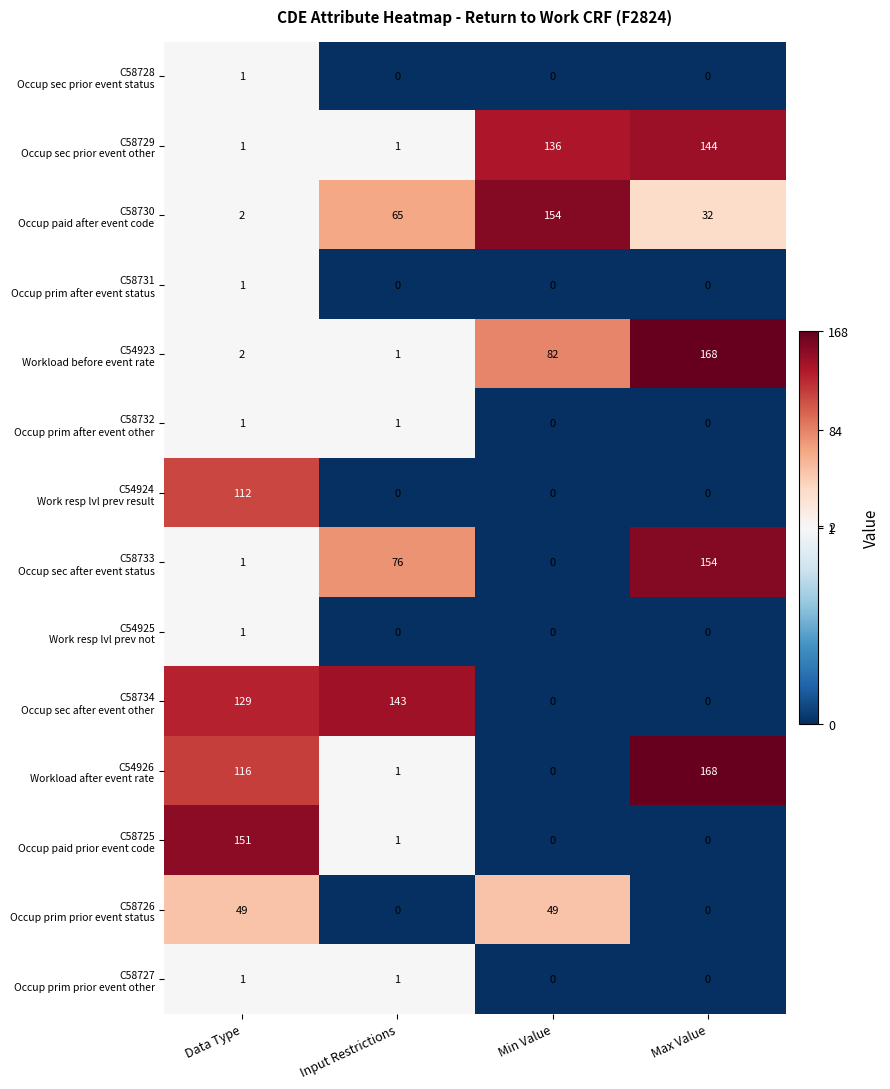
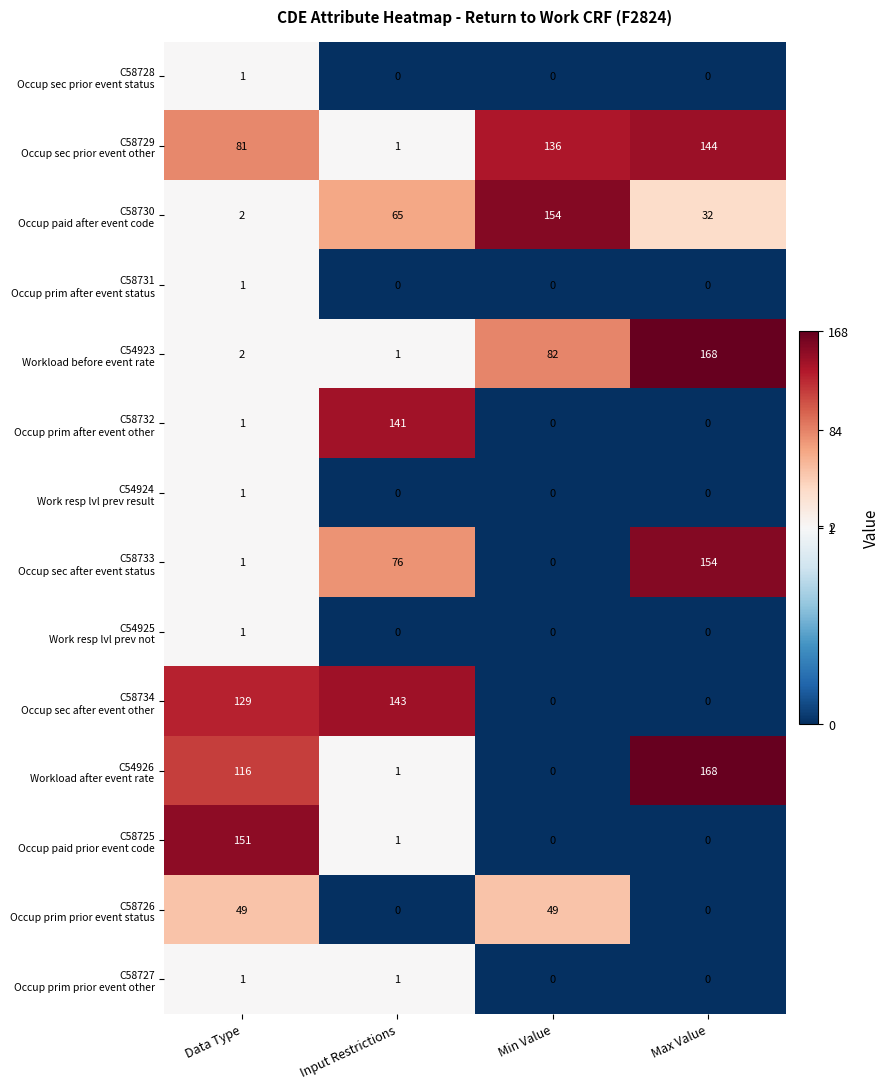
  {
    "C58728 Occup sec prior event status": {
      "Data Type": 1,
      "Input Restrictions": 0,
      "Min Value": 0,
      "Max Value": 0
    },
    "C58729 Occup sec prior event other": {
-     "Data Type": 1,
+     "Data Type": 81,
      "Input Restrictions": 1,
      "Min Value": 136,
      "Max Value": 144
    },
    "C58730 Occup paid after event code": {
      "Data Type": 2,
      "Input Restrictions": 65,
      "Min Value": 154,
      "Max Value": 32
    },
    "C58731 Occup prim after event status": {
      "Data Type": 1,
      "Input Restrictions": 0,
      "Min Value": 0,
      "Max Value": 0
    },
    "C54923 Workload before event rate": {
      "Data Type": 2,
      "Input Restrictions": 1,
      "Min Value": 82,
      "Max Value": 168
    },
    "C58732 Occup prim after event other": {
      "Data Type": 1,
-     "Input Restrictions": 1,
+     "Input Restrictions": 141,
      "Min Value": 0,
      "Max Value": 0
    },
    "C54924 Work resp lvl prev result": {
-     "Data Type": 112,
+     "Data Type": 1,
      "Input Restrictions": 0,
      "Min Value": 0,
      "Max Value": 0
    },
    "C58733 Occup sec after event status": {
      "Data Type": 1,
      "Input Restrictions": 76,
      "Min Value": 0,
      "Max Value": 154
    },
    "C54925 Work resp lvl prev not": {
      "Data Type": 1,
      "Input Restrictions": 0,
      "Min Value": 0,
      "Max Value": 0
    },
    "C58734 Occup sec after event other": {
      "Data Type": 129,
      "Input Restrictions": 143,
      "Min Value": 0,
      "Max Value": 0
    },
    "C54926 Workload after event rate": {
      "Data Type": 116,
      "Input Restrictions": 1,
      "Min Value": 0,
      "Max Value": 168
    },
    "C58725 Occup paid prior event code": {
      "Data Type": 151,
      "Input Restrictions": 1,
      "Min Value": 0,
      "Max Value": 0
    },
    "C58726 Occup prim prior event status": {
      "Data Type": 49,
      "Input Restrictions": 0,
      "Min Value": 49,
      "Max Value": 0
    },
    "C58727 Occup prim prior event other": {
      "Data Type": 1,
      "Input Restrictions": 1,
      "Min Value": 0,
      "Max Value": 0
    }
  }
